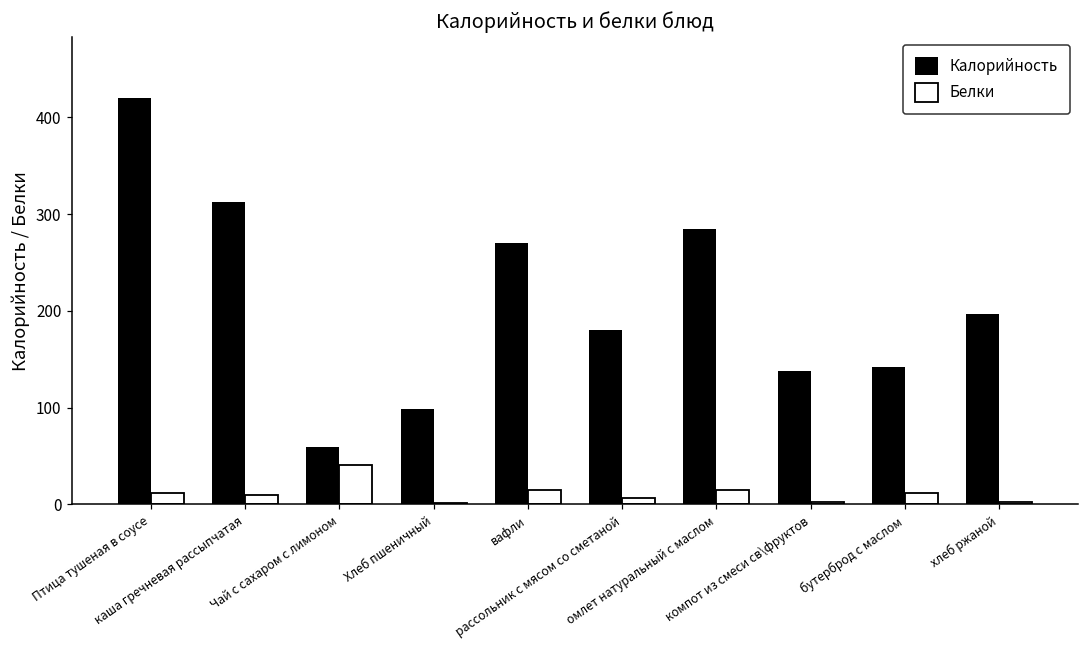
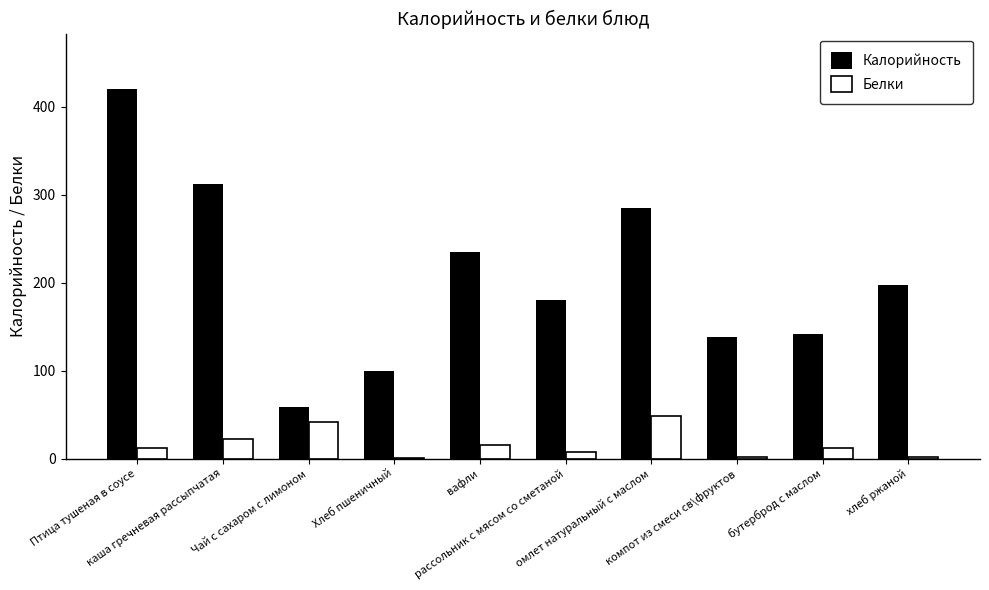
  {
    "Калорийность": {
      "Птица тушеная в соусе": 420,
      "каша гречневая рассыпчатая": 310,
      "Чай с сахаром с лимоном": 60,
      "Хлеб пшеничный": 100,
-     "вафли": 270,
+     "вафли": 240,
      "рассольник с мясом со сметаной": 180,
      "омлет натуральный с маслом": 290,
      "компот из смеси св\\фруктов": 140,
      "бутерброд с маслом": 140,
      "хлеб ржаной": 200
    },
    "Белки": {
      "Птица тушеная в соусе": 10,
-     "каша гречневая рассыпчатая": 10,
+     "каша гречневая рассыпчатая": 20,
      "Чай с сахаром с лимоном": 40,
      "вафли": 20,
      "рассольник с мясом со сметаной": 10,
-     "омлет натуральный с маслом": 20,
+     "омлет натуральный с маслом": 50,
      "бутерброд с маслом": 10
    }
  }
